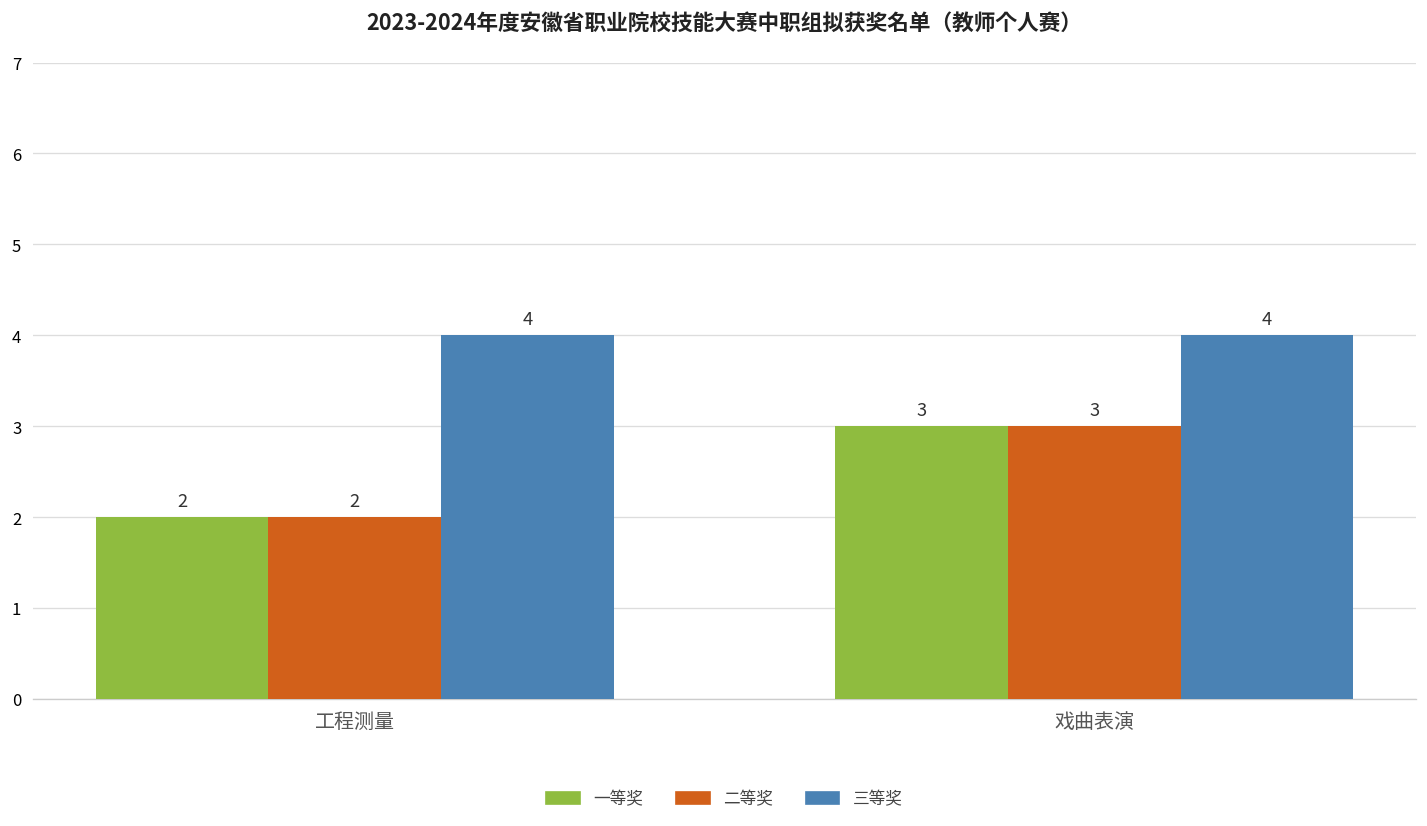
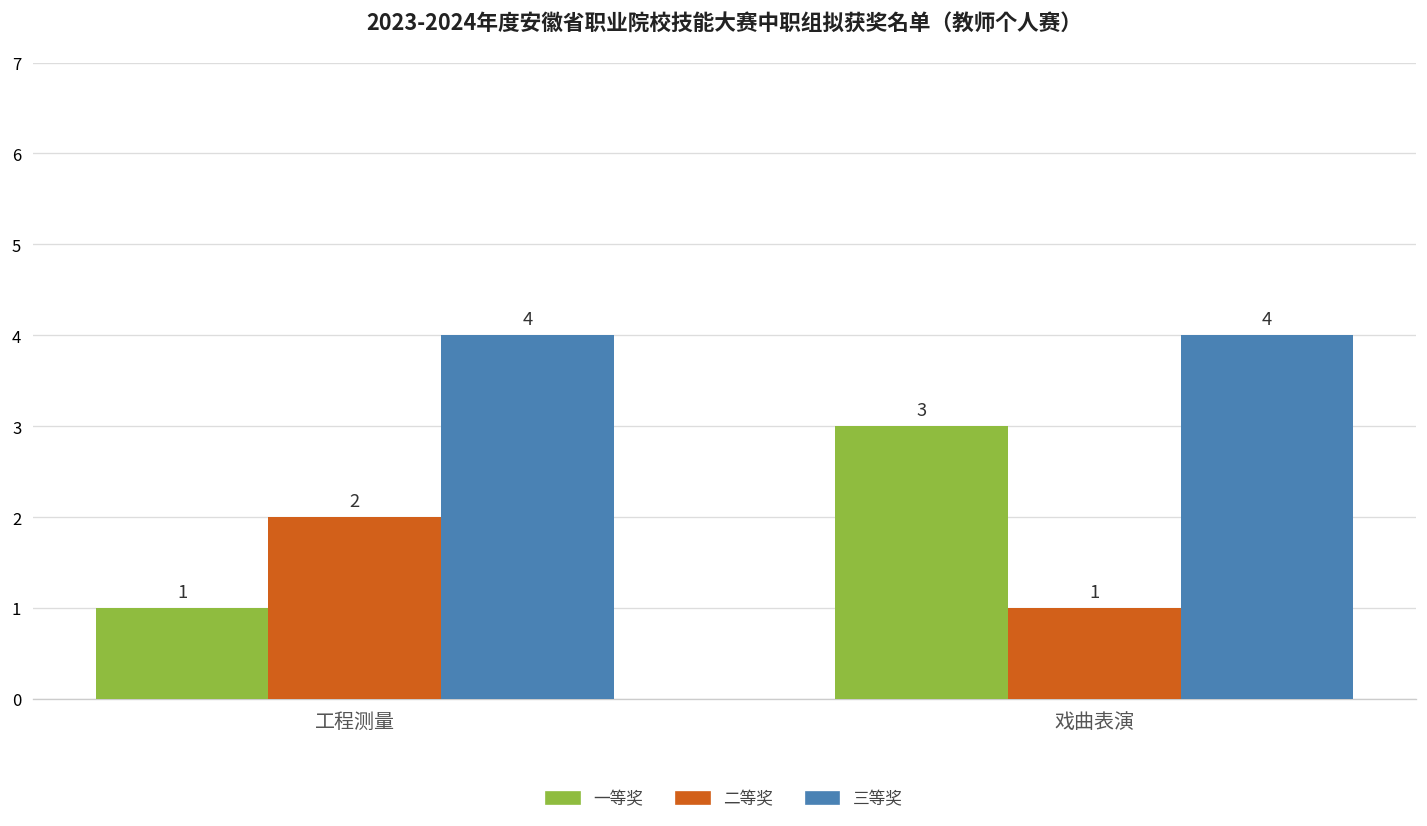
  {
    "一等奖": {
-     "工程测量": 2,
+     "工程测量": 1,
      "戏曲表演": 3
    },
    "二等奖": {
      "工程测量": 2,
-     "戏曲表演": 3
+     "戏曲表演": 1
    },
    "三等奖": {
      "工程测量": 4,
      "戏曲表演": 4
    }
  }
